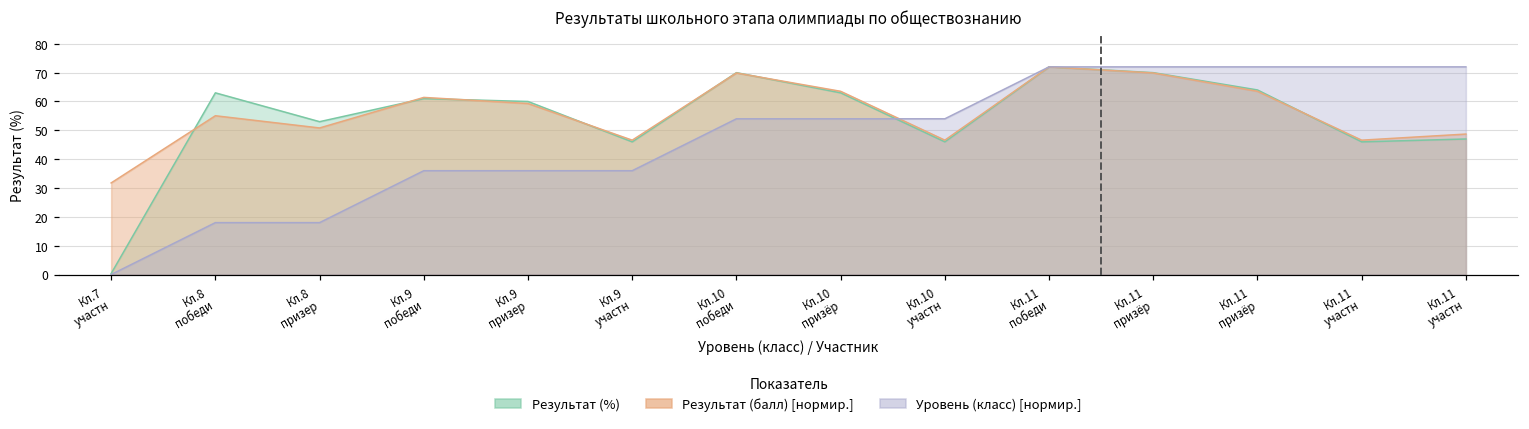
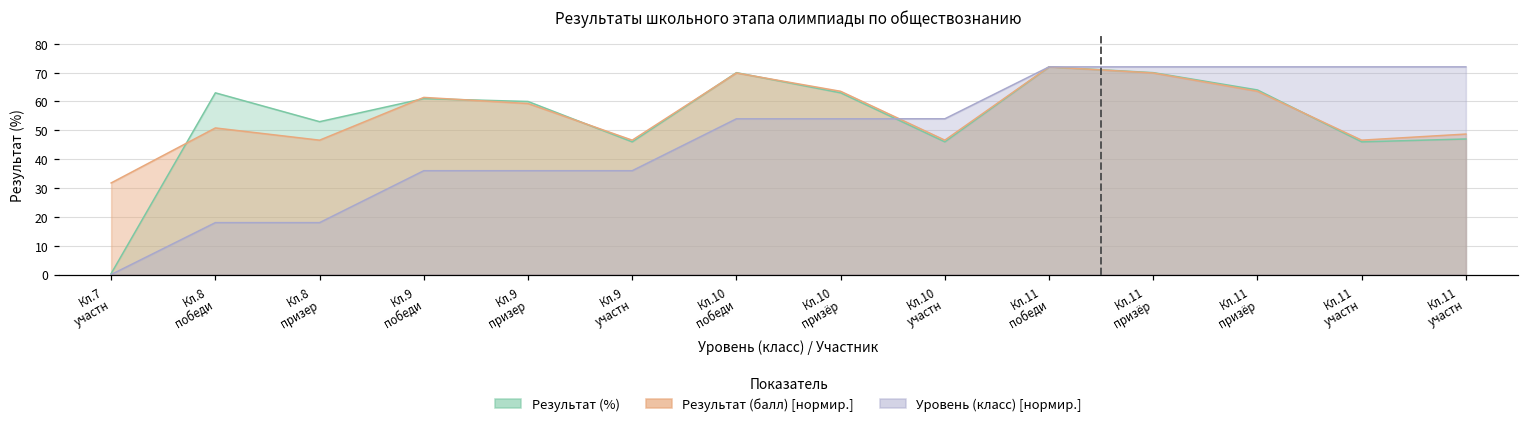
  {
    "Результат (балл) [нормир.]": {
      "Кл.7 участн": 32,
-     "Кл.8 победи": 55,
-     "Кл.8 призер": 51
+     "Кл.8 победи": 51,
+     "Кл.8 призер": 47
    }
  }
